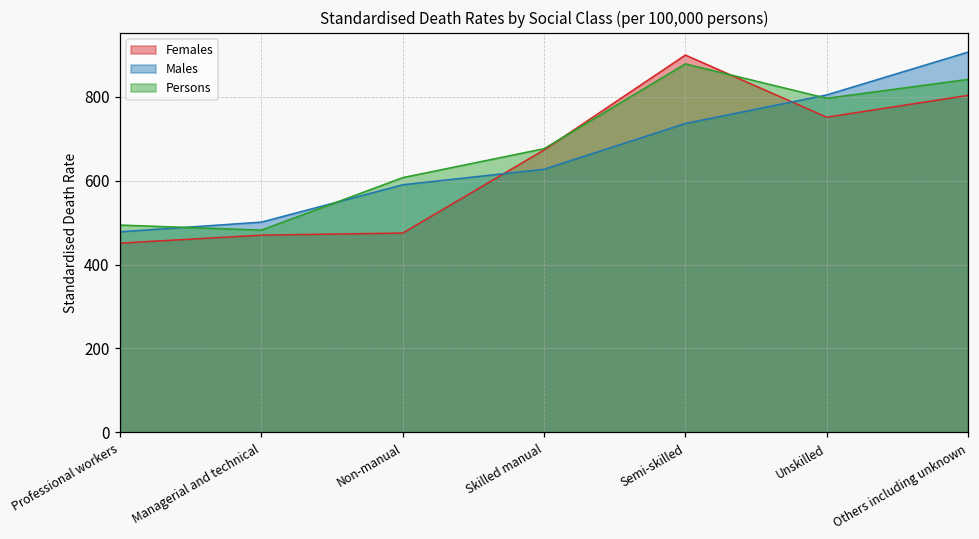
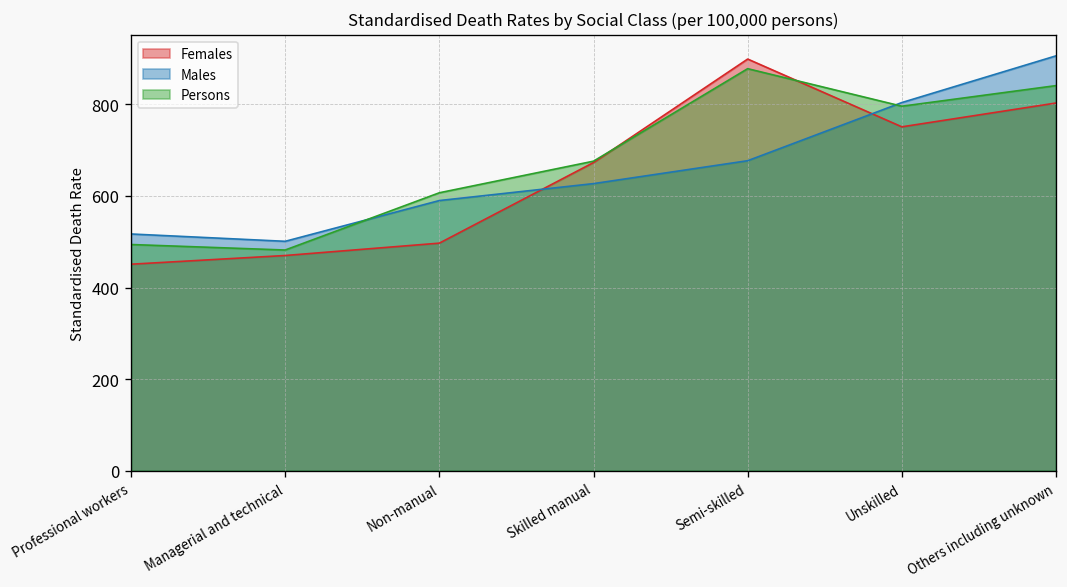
  {
    "Females": {
      "Professional workers": 450,
      "Managerial and technical": 470,
-     "Non-manual": 480,
+     "Non-manual": 500,
      "Semi-skilled": 900,
      "Unskilled": 750,
      "Others including unknown": 800
    },
    "Males": {
-     "Professional workers": 480,
+     "Professional workers": 520,
      "Managerial and technical": 500,
      "Non-manual": 590,
      "Skilled manual": 630,
-     "Semi-skilled": 740,
+     "Semi-skilled": 680,
      "Unskilled": 800,
      "Others including unknown": 910
    },
    "Persons": {
      "Professional workers": 490,
      "Managerial and technical": 480,
      "Non-manual": 610,
      "Semi-skilled": 880,
      "Unskilled": 800,
      "Others including unknown": 840
    }
  }
